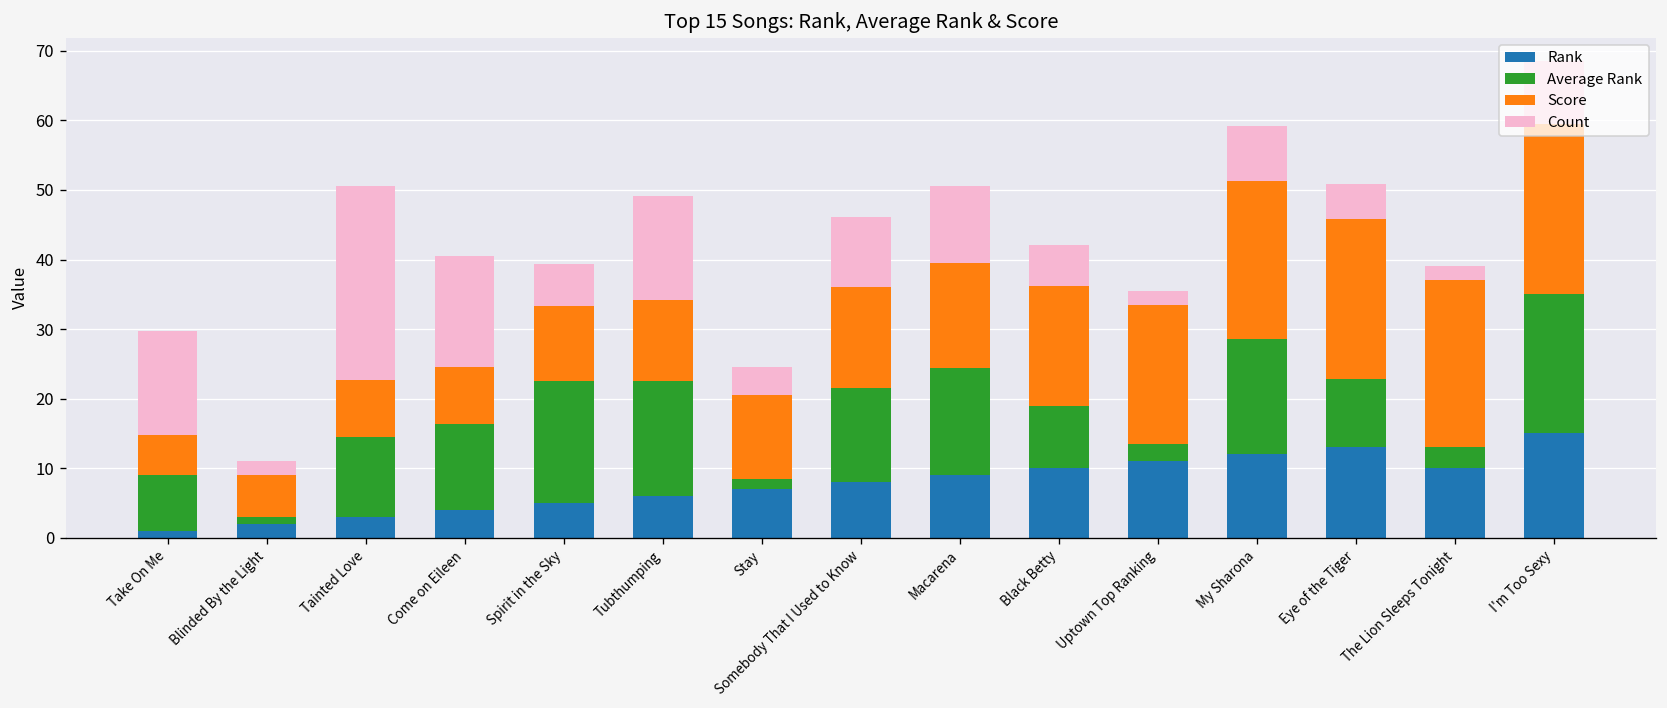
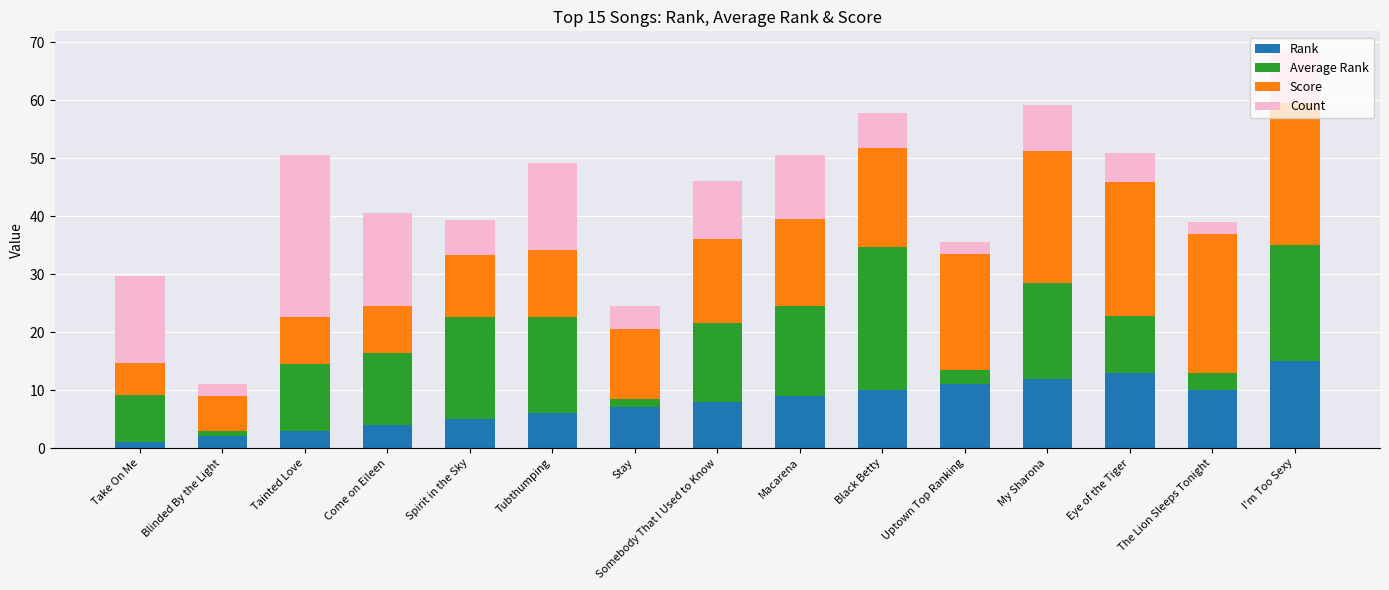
  {
    "Rank": {
      "Take On Me": 1,
      "Blinded By the Light": 2,
      "Tainted Love": 3,
      "Come on Eileen": 4,
      "Spirit in the Sky": 5,
      "Tubthumping": 6,
      "Stay": 7,
      "Somebody That I Used to Know": 8,
      "Macarena": 9,
      "Black Betty": 10,
      "Uptown Top Ranking": 11,
      "My Sharona": 12,
      "Eye of the Tiger": 13,
      "The Lion Sleeps Tonight": 10,
      "I'm Too Sexy": 15
    },
    "Average Rank": {
      "Take On Me": 8,
      "Blinded By the Light": 1,
      "Tainted Love": 12,
      "Come on Eileen": 12,
      "Spirit in the Sky": 18,
      "Tubthumping": 17,
      "Stay": 2,
      "Somebody That I Used to Know": 14,
      "Macarena": 15,
-     "Black Betty": 9,
+     "Black Betty": 25,
      "Uptown Top Ranking": 3,
      "My Sharona": 17,
      "Eye of the Tiger": 10,
      "The Lion Sleeps Tonight": 3,
      "I'm Too Sexy": 20
    },
    "Score": {
      "Take On Me": 6,
      "Blinded By the Light": 6,
      "Tainted Love": 8,
      "Come on Eileen": 8,
      "Spirit in the Sky": 11,
      "Tubthumping": 12,
      "Stay": 12,
      "Somebody That I Used to Know": 15,
      "Macarena": 15,
      "Black Betty": 17,
      "Uptown Top Ranking": 20,
      "My Sharona": 23,
      "Eye of the Tiger": 23,
      "The Lion Sleeps Tonight": 24
    },
    "Count": {
      "Take On Me": 15,
      "Blinded By the Light": 2,
      "Tainted Love": 28,
      "Come on Eileen": 16,
      "Spirit in the Sky": 6,
      "Tubthumping": 15,
      "Stay": 4,
      "Somebody That I Used to Know": 10,
      "Macarena": 11,
      "Black Betty": 6,
      "Uptown Top Ranking": 2,
      "My Sharona": 8,
      "Eye of the Tiger": 5,
      "The Lion Sleeps Tonight": 2
    }
  }
